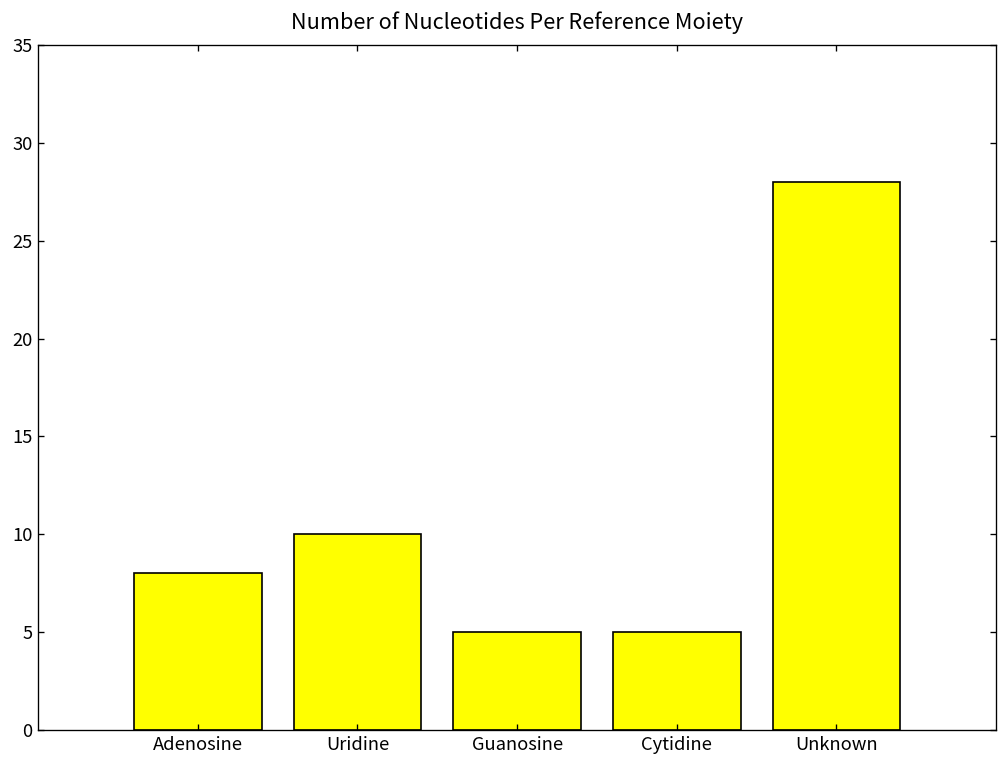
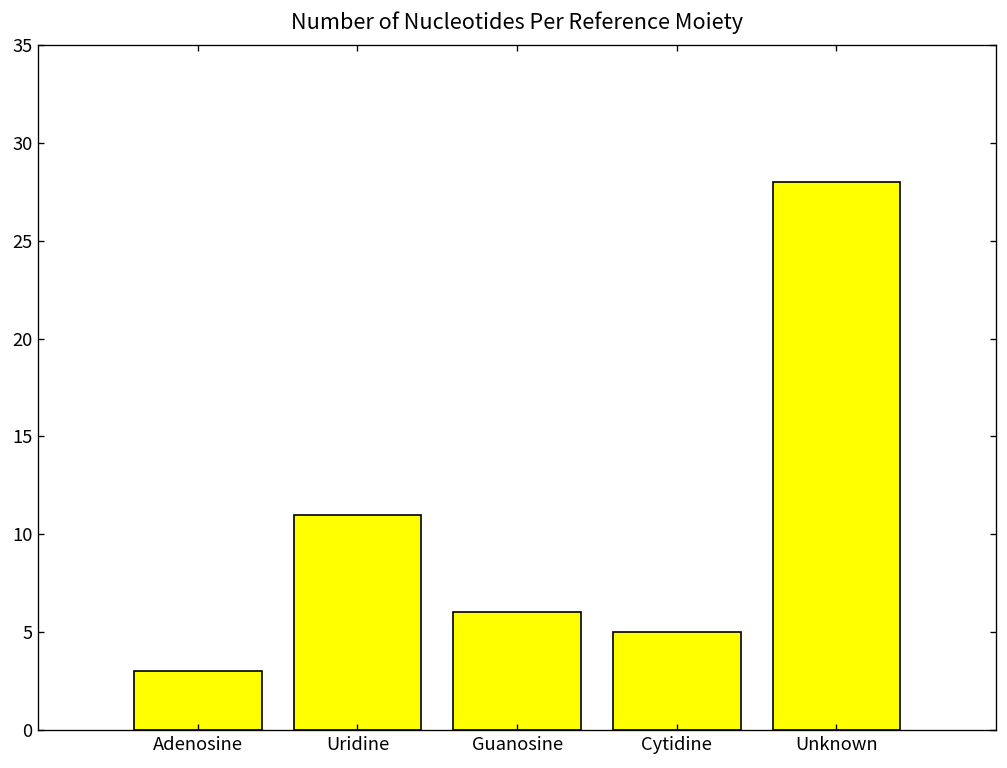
  {
-   "Adenosine": 8,
-   "Uridine": 10,
-   "Guanosine": 5,
+   "Adenosine": 3,
+   "Uridine": 11,
+   "Guanosine": 6,
    "Cytidine": 5,
    "Unknown": 28
  }
